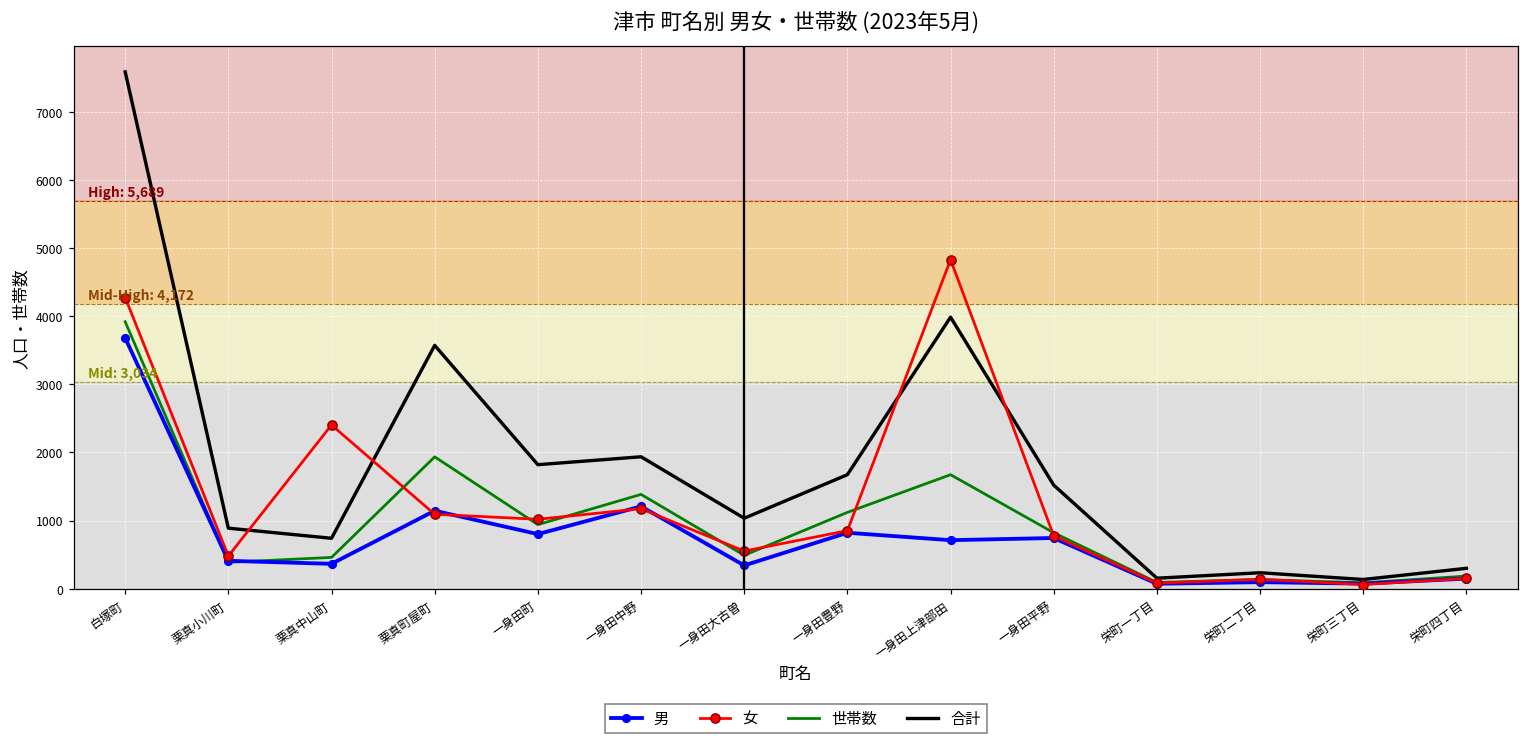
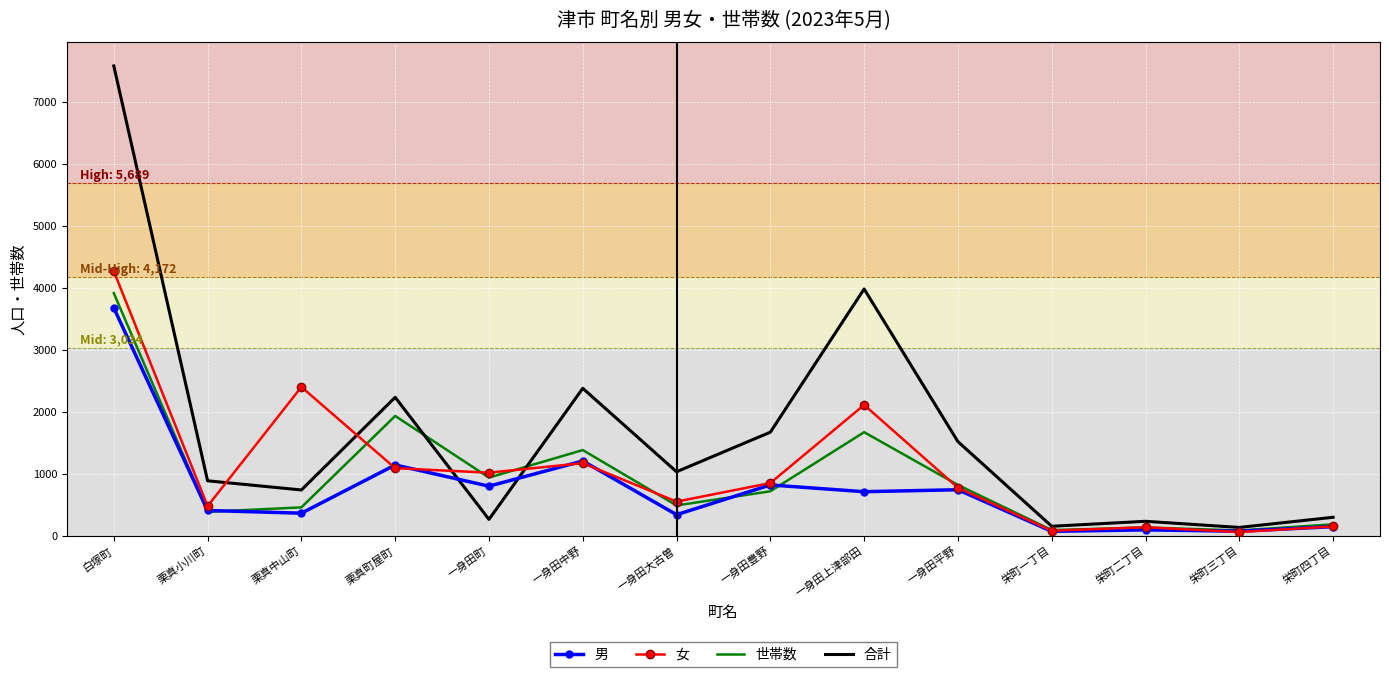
  {
    "男": {
      "白塚町": 3700,
      "栗真中山町": 400,
      "栗真町屋町": 1100,
      "一身田町": 800,
      "一身田大古曽": 300,
      "一身田上津部田": 700
    },
    "女": {
      "栗真小川町": 500,
      "栗真中山町": 2400,
      "栗真町屋町": 1100,
      "一身田町": 1000,
      "一身田大古曽": 600,
-     "一身田上津部田": 4800
+     "一身田上津部田": 2100
    },
    "世帯数": {
      "白塚町": 3900,
      "栗真中山町": 500,
      "栗真町屋町": 1900,
      "一身田町": 900,
      "一身田中野": 1400,
      "一身田大古曽": 500,
-     "一身田豊野": 1100,
+     "一身田豊野": 700,
      "一身田上津部田": 1700,
      "一身田平野": 800
    },
    "合計": {
      "白塚町": 7600,
      "栗真小川町": 900,
      "栗真中山町": 700,
-     "栗真町屋町": 3600,
-     "一身田町": 1800,
-     "一身田中野": 1900,
+     "栗真町屋町": 2200,
+     "一身田町": 300,
+     "一身田中野": 2400,
      "一身田大古曽": 1000,
      "一身田豊野": 1700,
      "一身田上津部田": 4000,
      "一身田平野": 1500,
      "栄町一丁目": 200,
      "栄町二丁目": 200,
      "栄町三丁目": 100,
      "栄町四丁目": 300
    }
  }
